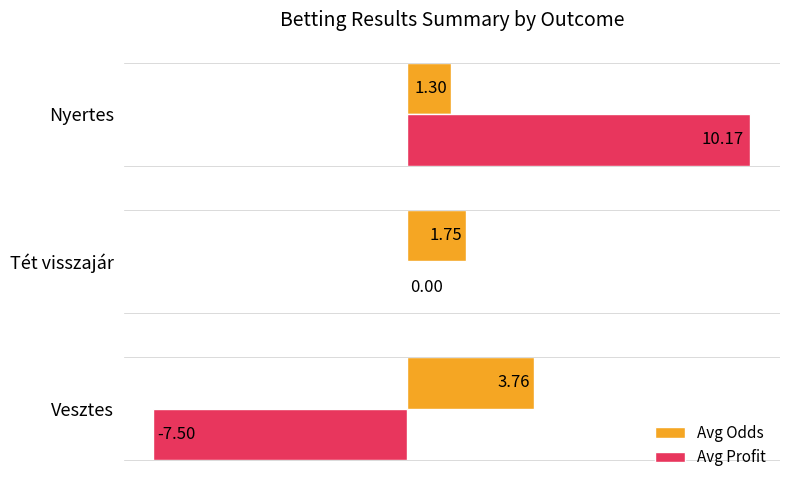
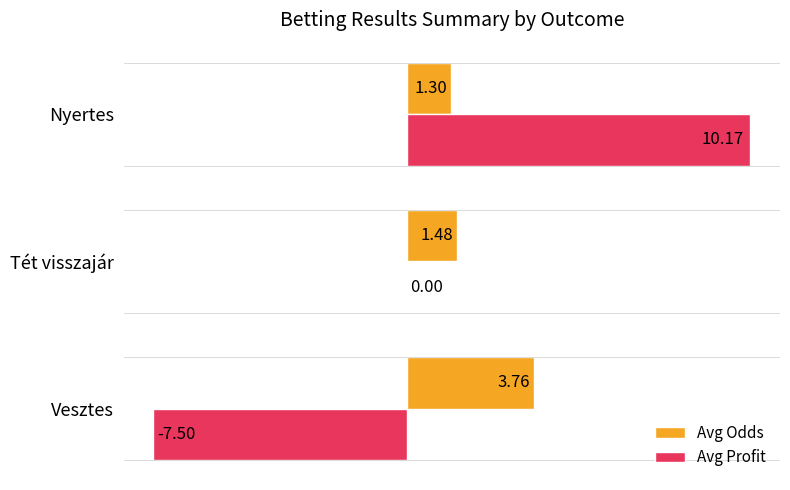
  {
    "Avg Odds": {
      "Nyertes": 1.30,
-     "Tét visszajár": 1.75,
+     "Tét visszajár": 1.48,
      "Vesztes": 3.76
    },
    "Avg Profit": {
      "Nyertes": 10.17,
      "Tét visszajár": 0.00,
      "Vesztes": -7.50
    }
  }
